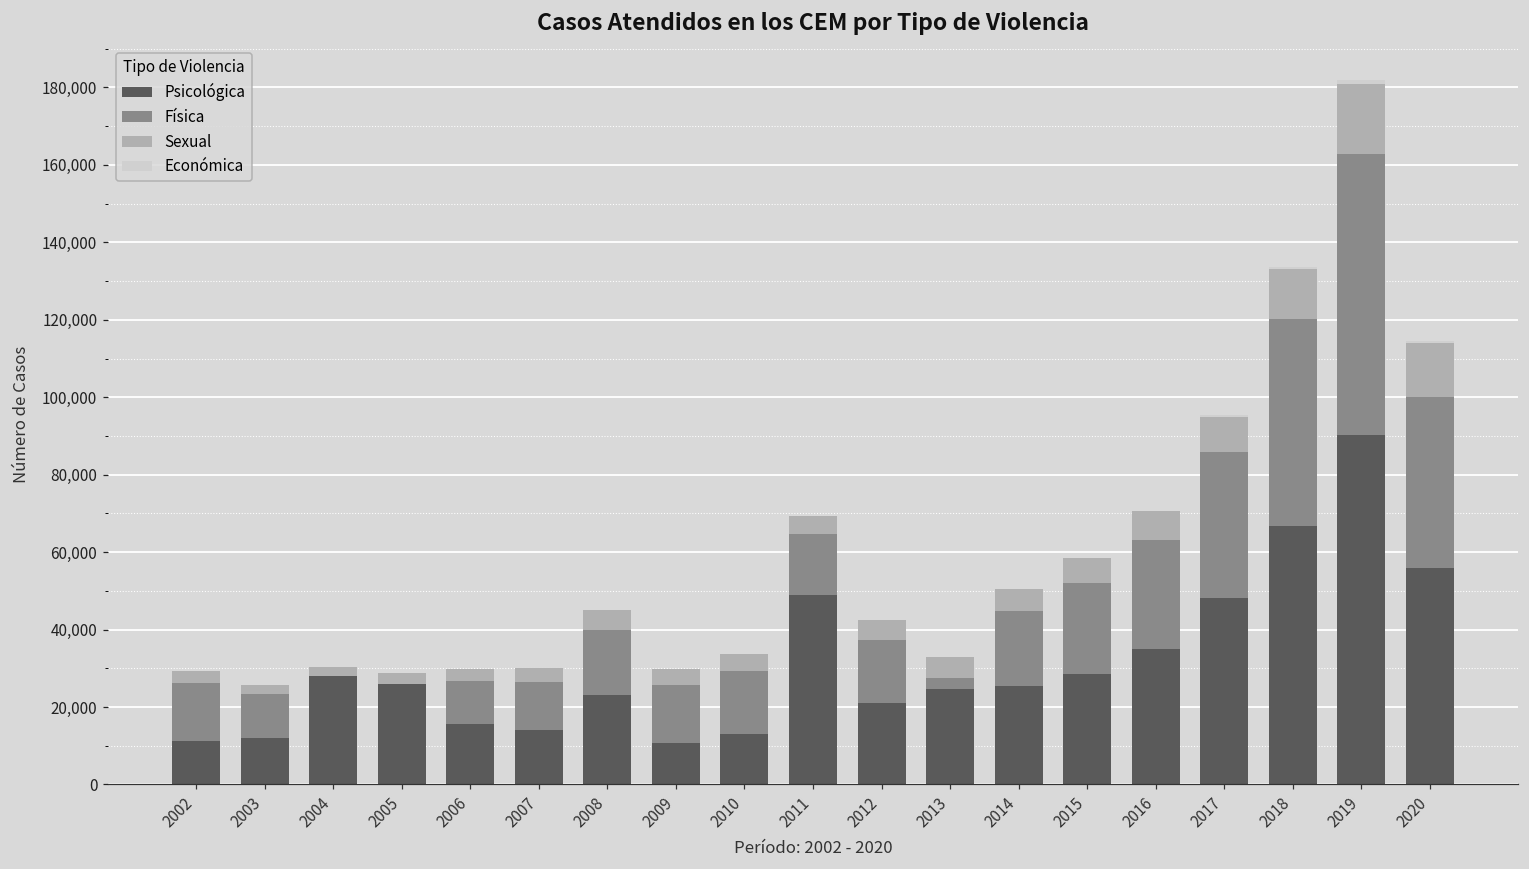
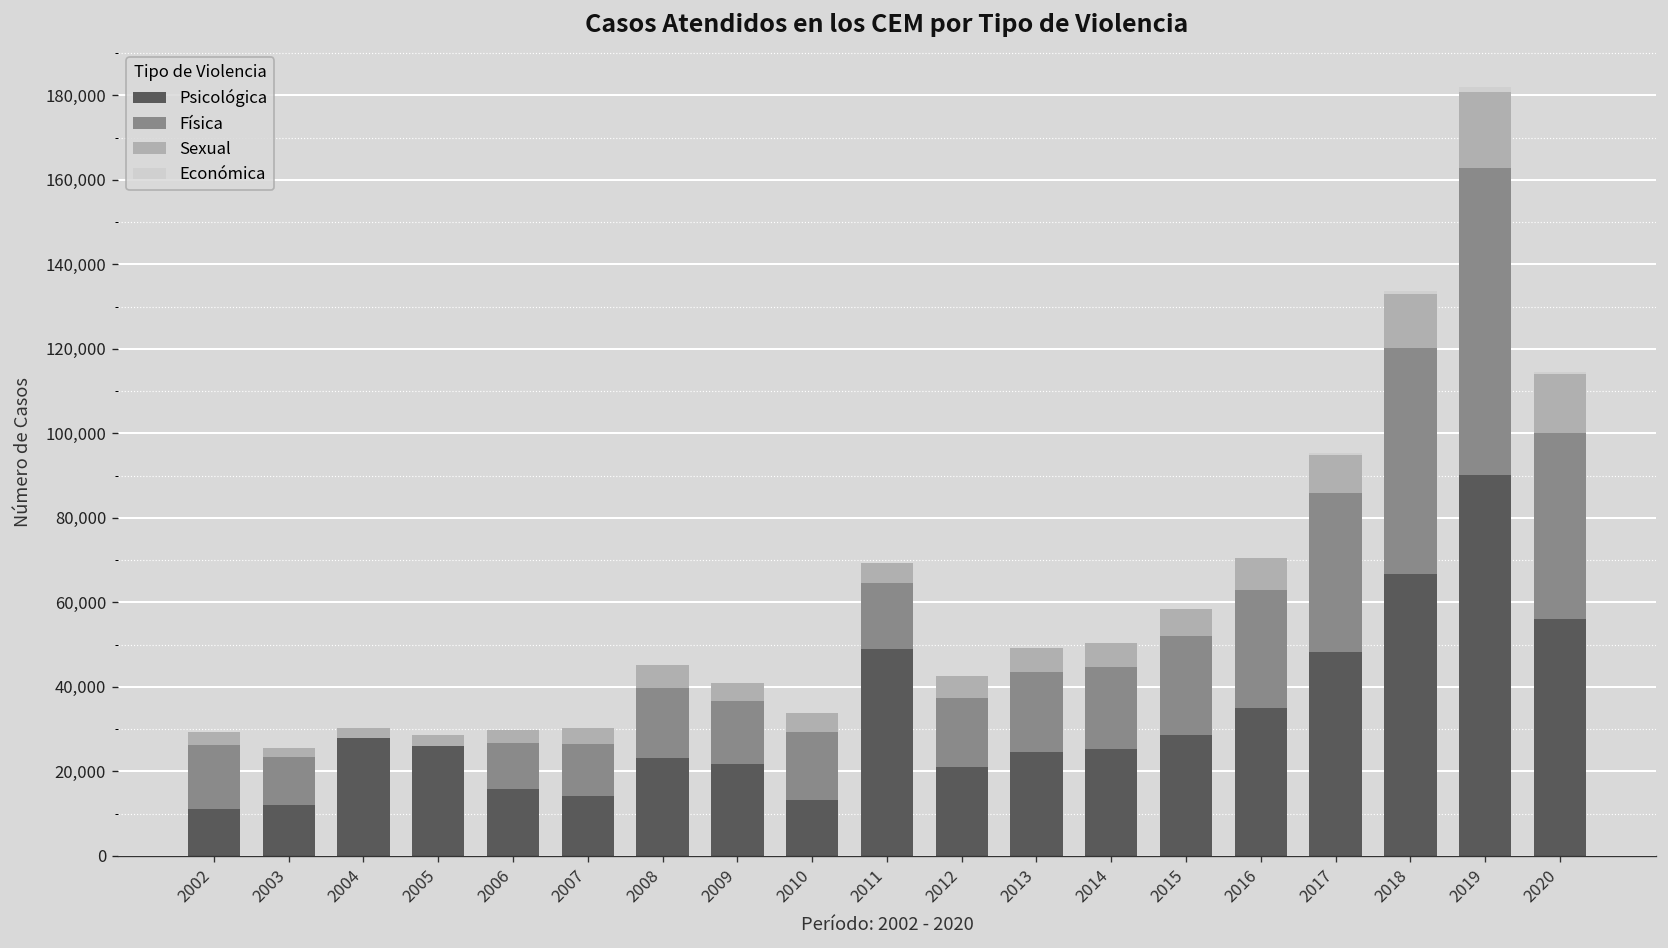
  {
    "Psicológica": {
      "2002": "11,000",
      "2003": "12,000",
      "2004": "28,000",
      "2005": "26,000",
      "2006": "16,000",
      "2007": "14,000",
      "2008": "23,000",
-     "2009": "11,000",
+     "2009": "22,000",
      "2010": "13,000",
      "2011": "49,000",
      "2012": "21,000",
      "2013": "25,000",
      "2014": "25,000",
      "2015": "28,000",
      "2016": "35,000",
      "2017": "48,000",
      "2018": "67,000",
      "2019": "90,000",
      "2020": "56,000"
    },
    "Física": {
      "2002": "15,000",
      "2003": "11,000",
      "2004": "0",
      "2005": "0",
      "2006": "11,000",
      "2007": "12,000",
      "2008": "17,000",
      "2009": "15,000",
      "2010": "16,000",
      "2011": "16,000",
      "2012": "16,000",
-     "2013": "3,000",
+     "2013": "19,000",
      "2014": "19,000",
      "2015": "24,000",
      "2016": "28,000",
      "2017": "38,000",
      "2018": "54,000",
      "2019": "73,000",
      "2020": "44,000"
    }
  }
